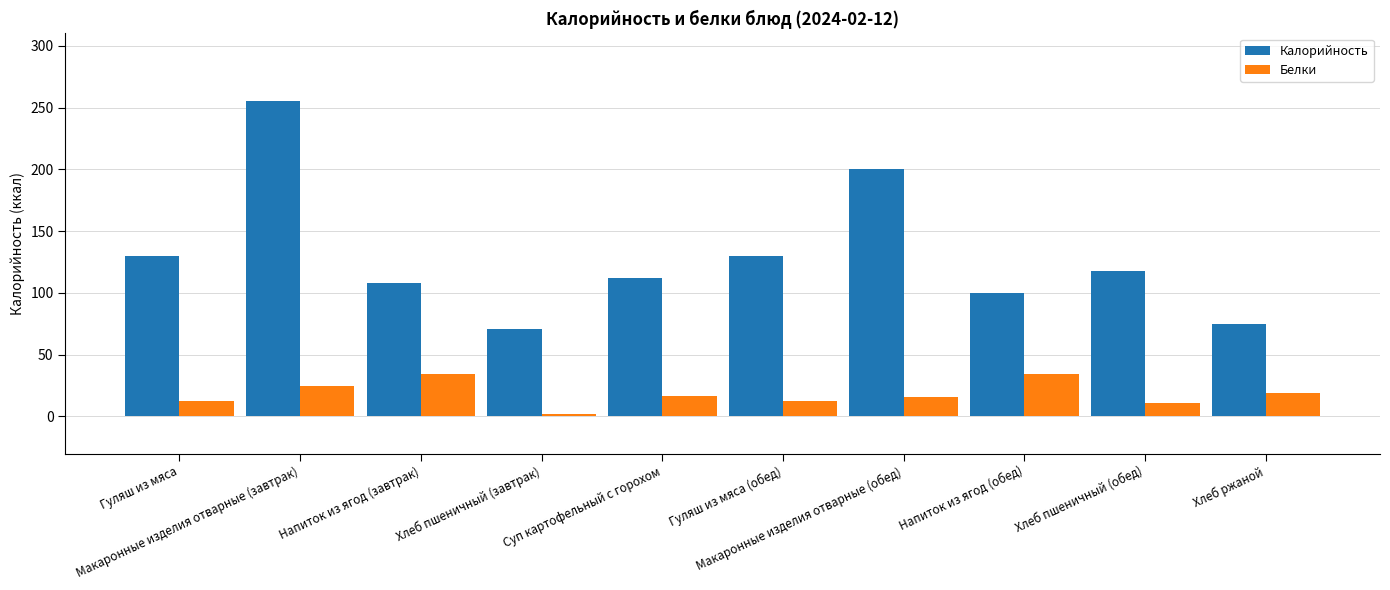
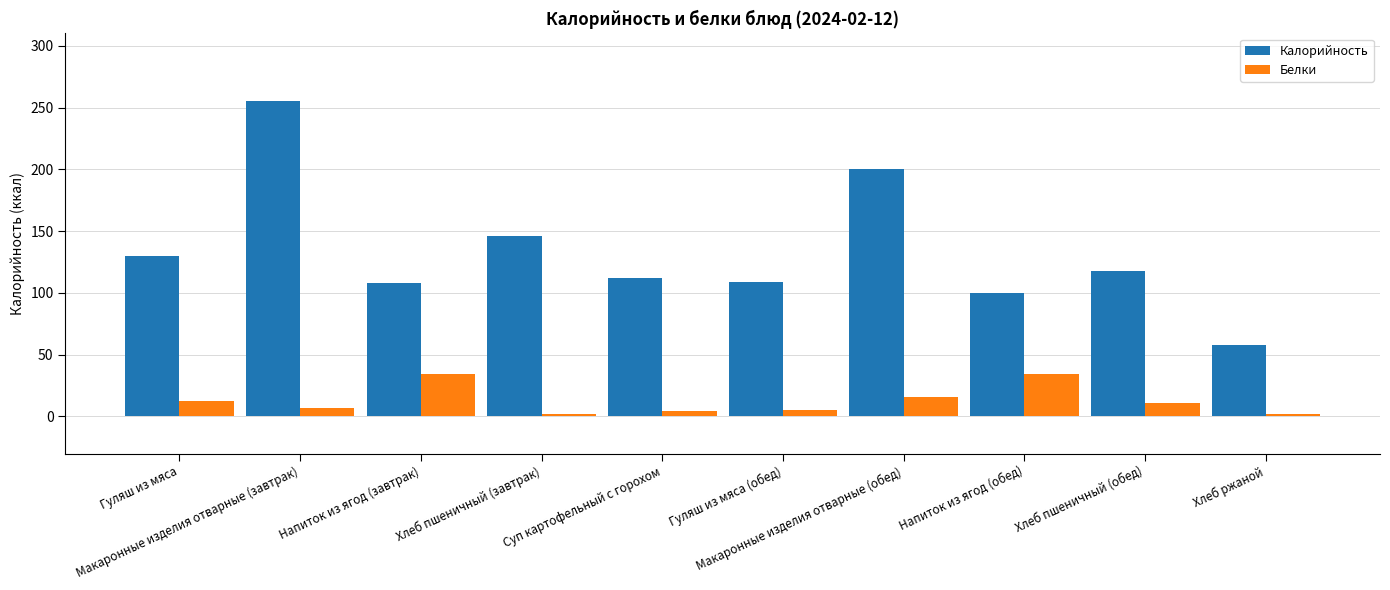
  {
    "Калорийность": {
      "Гуляш из мяса": 130,
      "Макаронные изделия отварные (завтрак)": 255,
      "Напиток из ягод (завтрак)": 108,
-     "Хлеб пшеничный (завтрак)": 71,
+     "Хлеб пшеничный (завтрак)": 146,
      "Суп картофельный с горохом": 112,
-     "Гуляш из мяса (обед)": 130,
+     "Гуляш из мяса (обед)": 109,
      "Макаронные изделия отварные (обед)": 200,
      "Напиток из ягод (обед)": 100,
      "Хлеб пшеничный (обед)": 118,
-     "Хлеб ржаной": 75
+     "Хлеб ржаной": 58
    },
    "Белки": {
      "Гуляш из мяса": 13,
-     "Макаронные изделия отварные (завтрак)": 25,
+     "Макаронные изделия отварные (завтрак)": 7,
      "Напиток из ягод (завтрак)": 35,
      "Хлеб пшеничный (завтрак)": 2,
-     "Суп картофельный с горохом": 17,
-     "Гуляш из мяса (обед)": 13,
+     "Суп картофельный с горохом": 5,
+     "Гуляш из мяса (обед)": 5,
      "Макаронные изделия отварные (обед)": 16,
      "Напиток из ягод (обед)": 34,
      "Хлеб пшеничный (обед)": 11,
-     "Хлеб ржаной": 19
+     "Хлеб ржаной": 2
    }
  }
